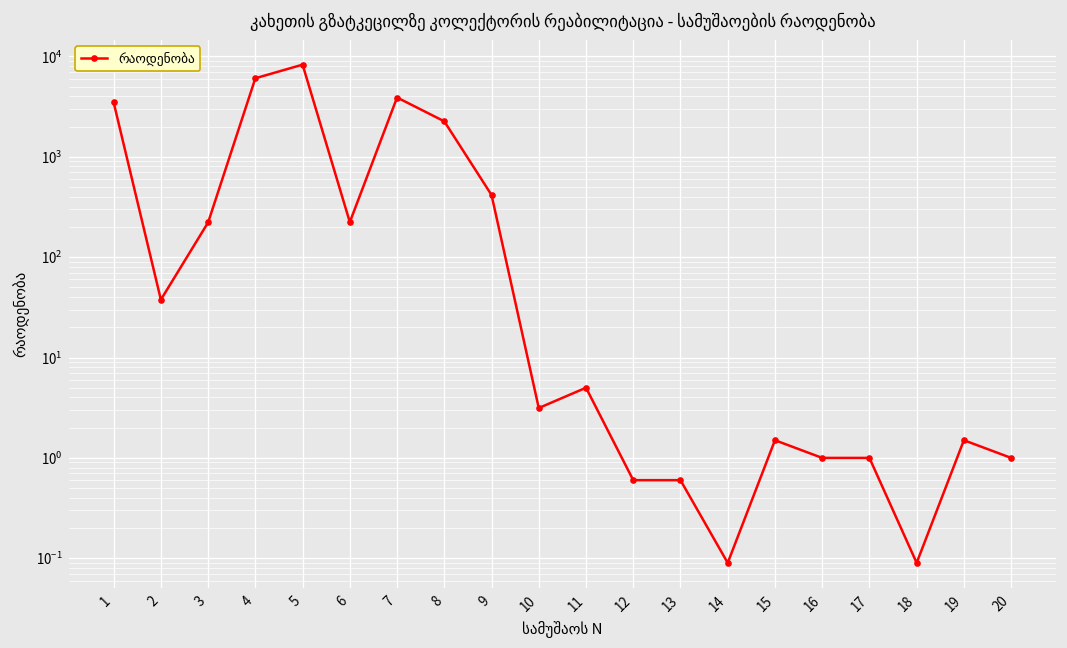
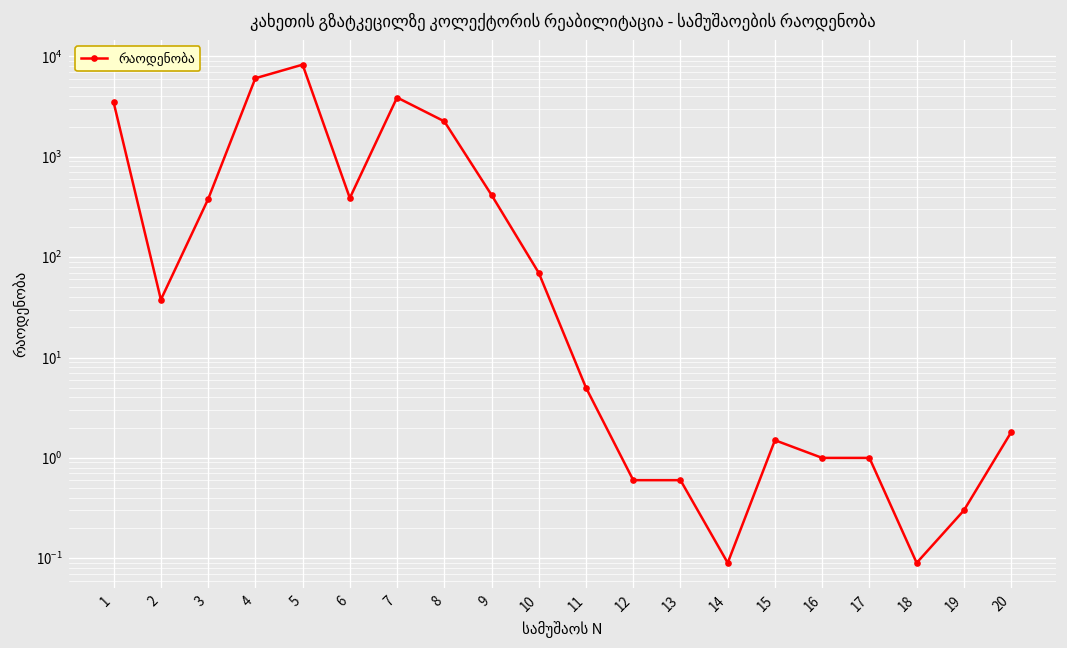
  {
    "1": 3500,
    "2": 40,
-   "3": 220,
+   "3": 400,
    "4": 6000,
    "5": 8000,
-   "6": 220,
+   "6": 400,
    "7": 4000,
    "8": 2300,
    "9": 400,
-   "10": 3.1,
+   "10": 70,
    "11": 5,
    "12": 0.6,
    "13": 0.6,
    "14": 0.09,
    "15": 1.5,
    "16": 1.0,
    "17": 1.0,
    "18": 0.09,
-   "19": 1.5,
-   "20": 1.0
+   "19": 0.3,
+   "20": 1.8
  }
